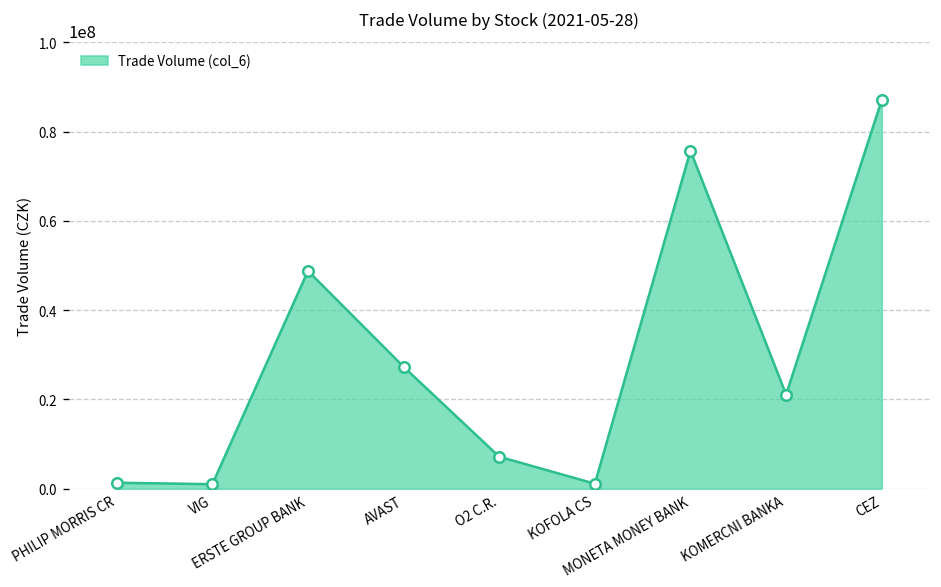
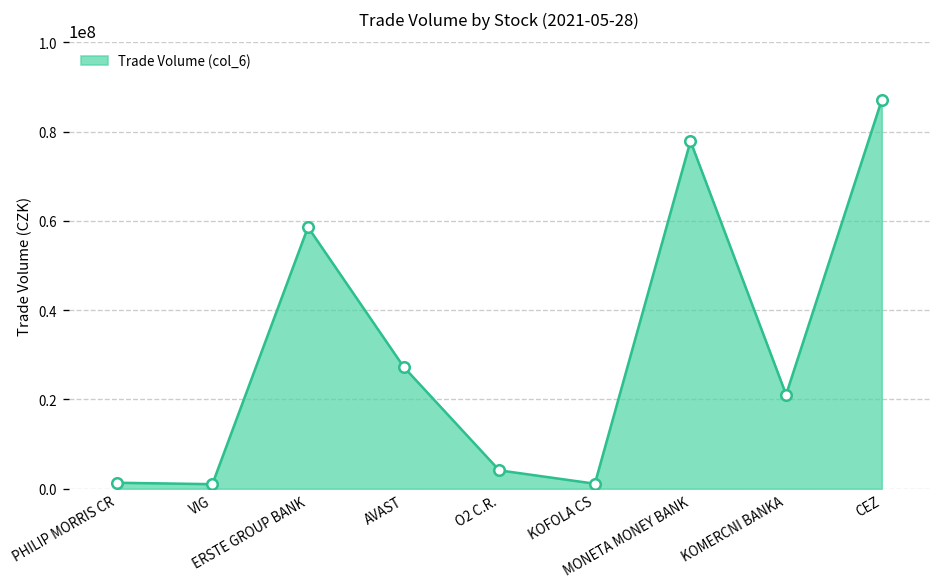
  {
    "PHILIP MORRIS CR": 1000000,
    "VIG": 1000000,
-   "ERSTE GROUP BANK": 49000000,
+   "ERSTE GROUP BANK": 59000000,
    "AVAST": 27000000,
-   "O2 C.R.": 7000000,
+   "O2 C.R.": 4000000,
    "KOFOLA CS": 1000000,
-   "MONETA MONEY BANK": 76000000,
+   "MONETA MONEY BANK": 78000000,
    "KOMERCNI BANKA": 21000000,
    "CEZ": 87000000
  }
